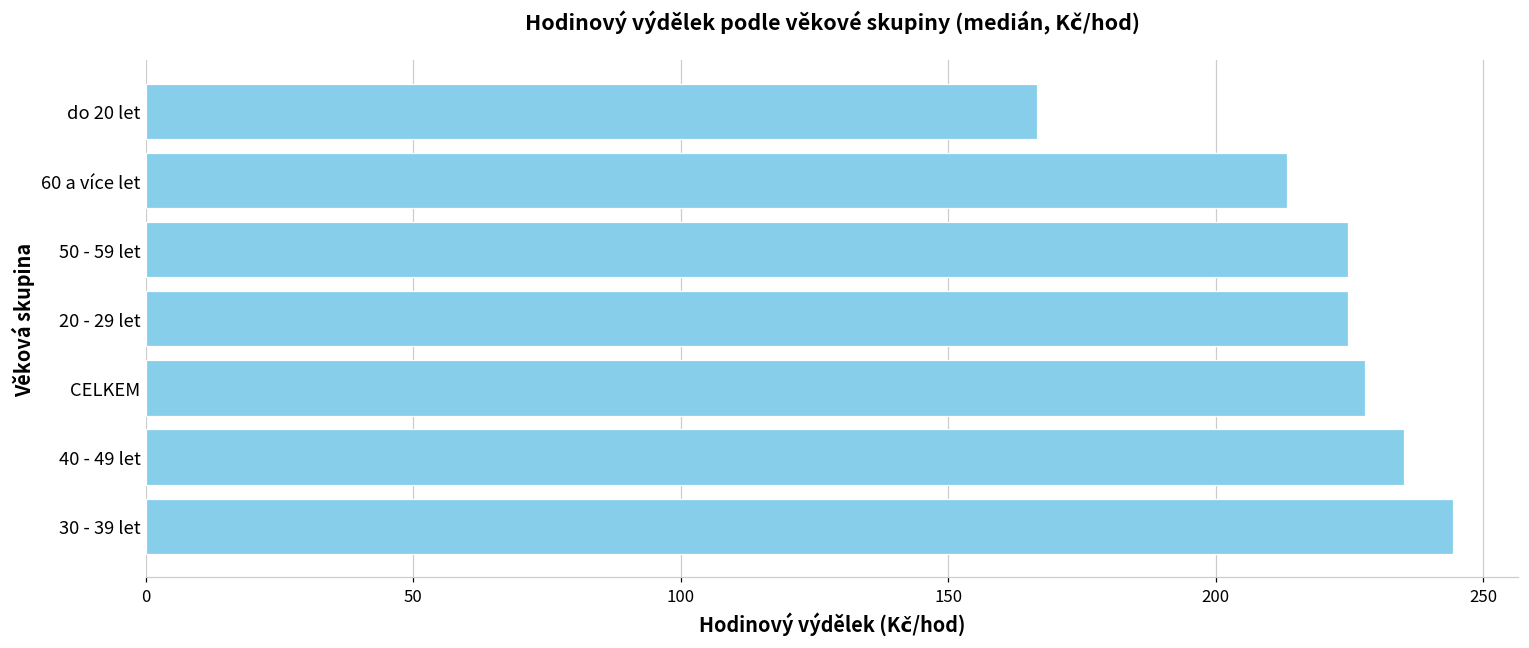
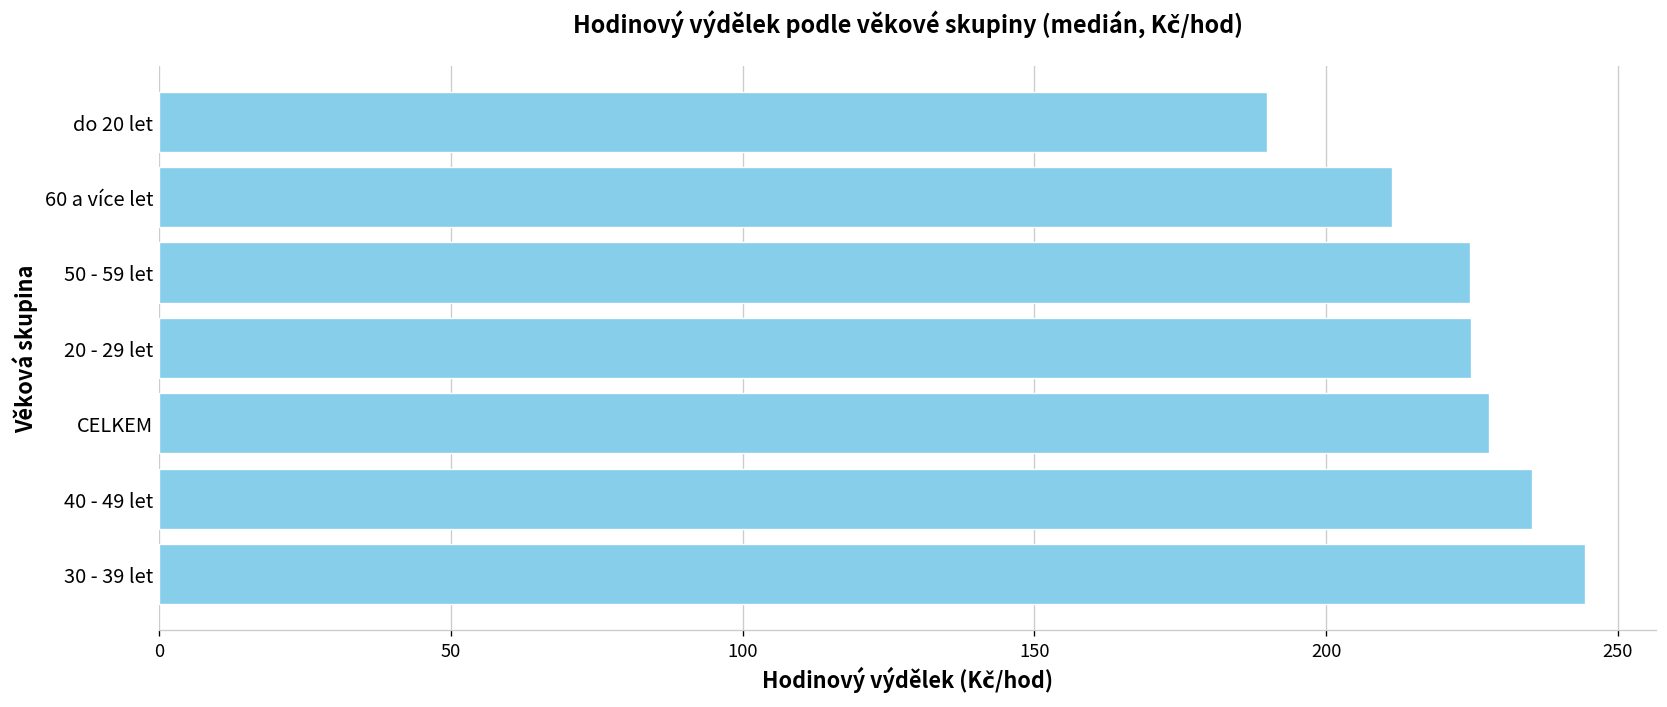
  {
-   "do 20 let": 167,
-   "60 a více let": 213,
+   "do 20 let": 190,
+   "60 a více let": 211,
    "50 - 59 let": 225,
    "20 - 29 let": 225,
    "CELKEM": 228,
    "40 - 49 let": 235,
    "30 - 39 let": 244
  }
